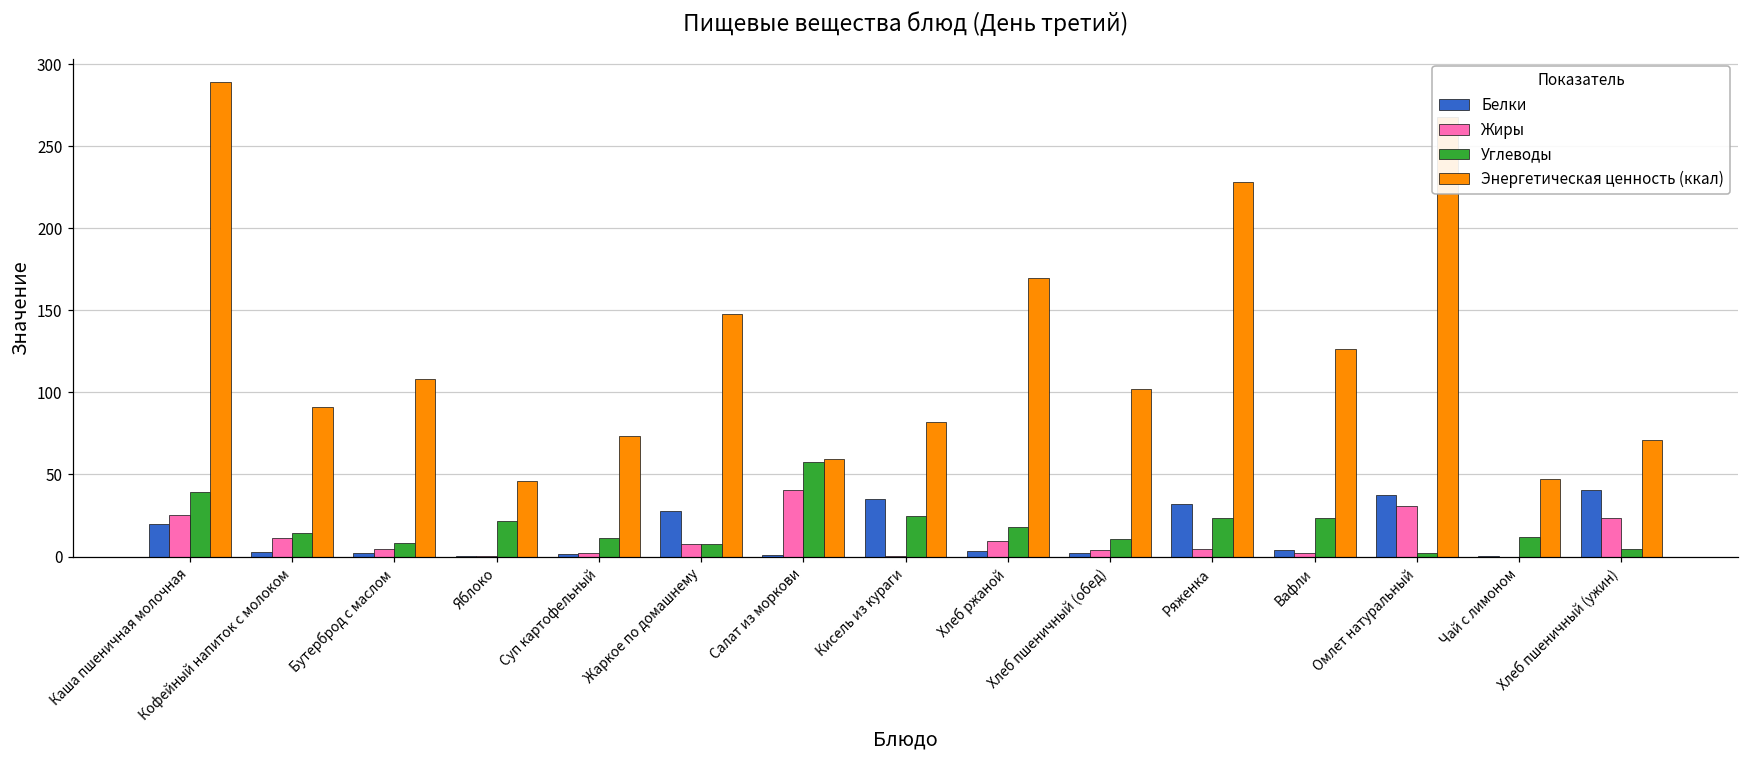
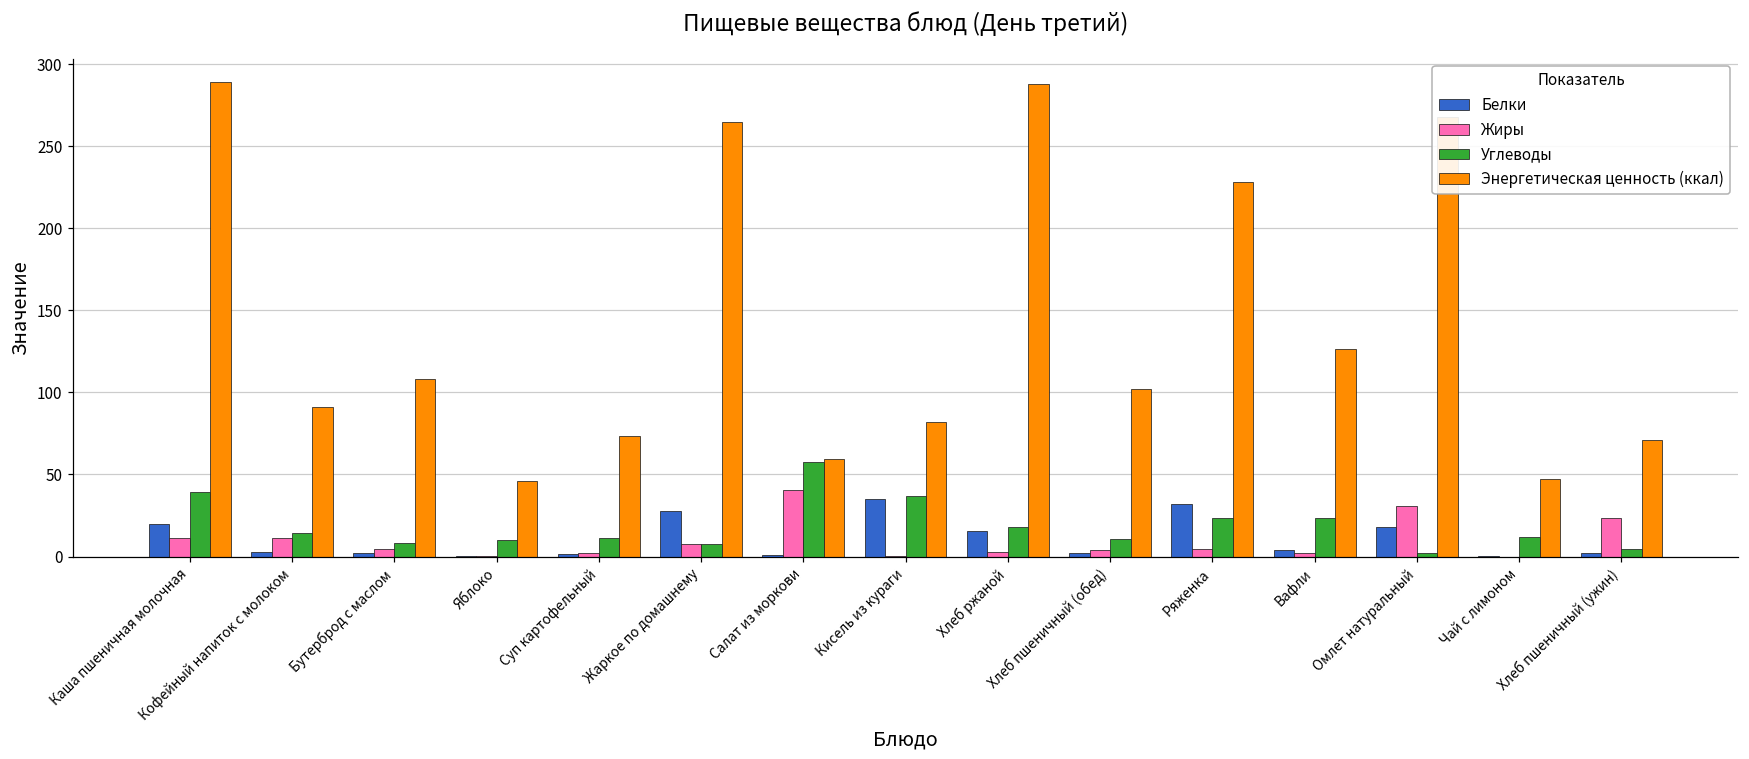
  {
    "Белки": {
      "Каша пшеничная молочная": 20,
      "Кофейный напиток с молоком": 3,
      "Бутерброд с маслом": 2,
      "Суп картофельный": 2,
      "Жаркое по домашнему": 28,
      "Кисель из кураги": 35,
-     "Хлеб ржаной": 3,
+     "Хлеб ржаной": 16,
      "Хлеб пшеничный (обед)": 2,
      "Ряженка": 32,
      "Вафли": 4,
-     "Омлет натуральный": 38,
-     "Хлеб пшеничный (ужин)": 41
+     "Омлет натуральный": 18,
+     "Хлеб пшеничный (ужин)": 2
    },
    "Жиры": {
-     "Каша пшеничная молочная": 25,
+     "Каша пшеничная молочная": 11,
      "Кофейный напиток с молоком": 11,
      "Бутерброд с маслом": 4,
      "Суп картофельный": 2,
      "Жаркое по домашнему": 7,
      "Салат из моркови": 40,
-     "Хлеб ржаной": 9,
+     "Хлеб ржаной": 3,
      "Хлеб пшеничный (обед)": 4,
      "Ряженка": 5,
      "Вафли": 2,
      "Омлет натуральный": 31,
      "Чай с лимоном": 0,
      "Хлеб пшеничный (ужин)": 23
    },
    "Углеводы": {
      "Каша пшеничная молочная": 39,
      "Кофейный напиток с молоком": 14,
      "Бутерброд с маслом": 8,
-     "Яблоко": 22,
+     "Яблоко": 10,
      "Суп картофельный": 11,
      "Жаркое по домашнему": 8,
      "Салат из моркови": 58,
-     "Кисель из кураги": 24,
+     "Кисель из кураги": 37,
      "Хлеб ржаной": 18,
      "Хлеб пшеничный (обед)": 11,
      "Ряженка": 23,
      "Вафли": 23,
      "Омлет натуральный": 2,
      "Чай с лимоном": 12,
      "Хлеб пшеничный (ужин)": 5
    },
    "Энергетическая ценность (ккал)": {
      "Каша пшеничная молочная": 289,
      "Кофейный напиток с молоком": 91,
      "Бутерброд с маслом": 108,
      "Яблоко": 46,
      "Суп картофельный": 73,
-     "Жаркое по домашнему": 148,
+     "Жаркое по домашнему": 265,
      "Салат из моркови": 59,
      "Кисель из кураги": 82,
-     "Хлеб ржаной": 170,
+     "Хлеб ржаной": 288,
      "Хлеб пшеничный (обед)": 102,
      "Ряженка": 228,
      "Вафли": 127,
      "Чай с лимоном": 47,
      "Хлеб пшеничный (ужин)": 71
    }
  }
